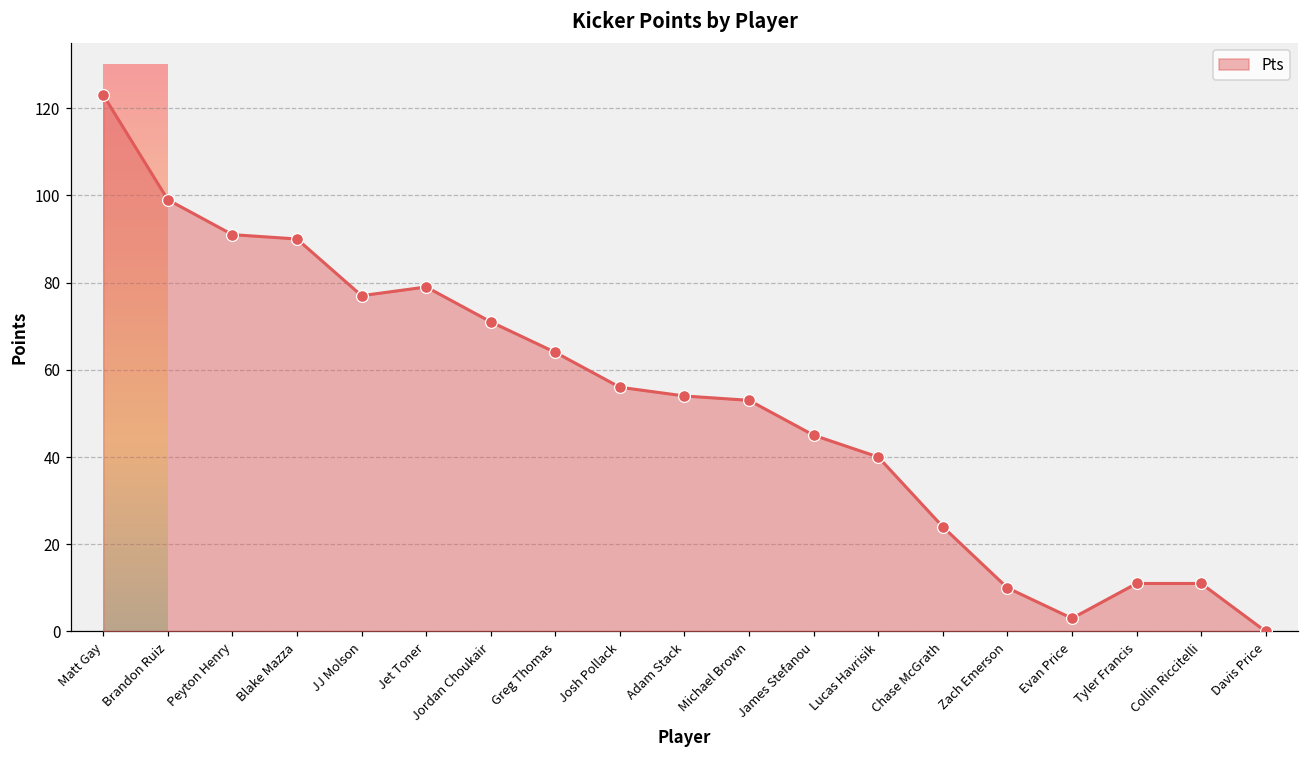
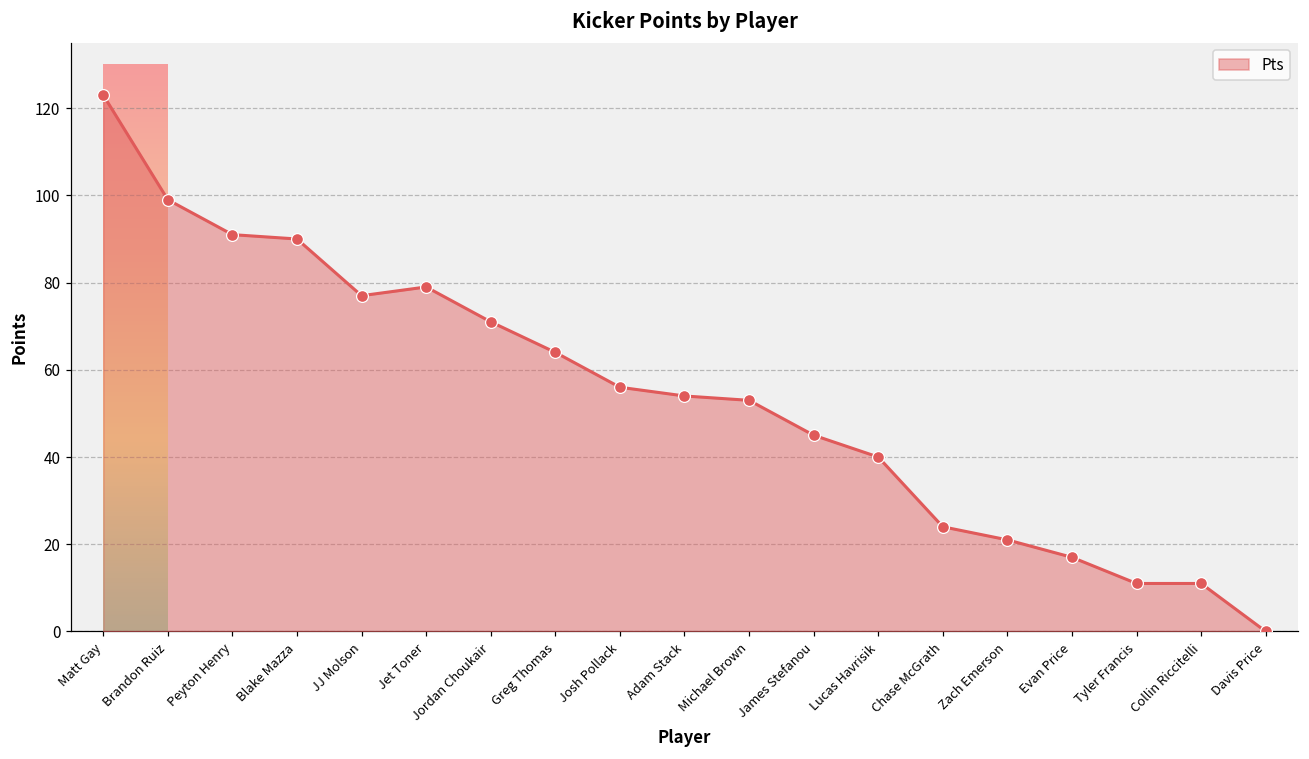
  {
    "Matt Gay": 123,
    "Brandon Ruiz": 99,
    "Peyton Henry": 91,
    "Blake Mazza": 90,
    "JJ Molson": 77,
    "Jet Toner": 79,
    "Jordan Choukair": 71,
    "Greg Thomas": 64,
    "Josh Pollack": 56,
    "Adam Stack": 54,
    "Michael Brown": 53,
    "James Stefanou": 45,
    "Lucas Havrisik": 40,
    "Chase McGrath": 24,
-   "Zach Emerson": 10,
-   "Evan Price": 3,
+   "Zach Emerson": 21,
+   "Evan Price": 17,
    "Tyler Francis": 11,
    "Collin Riccitelli": 11,
    "Davis Price": 0
  }
